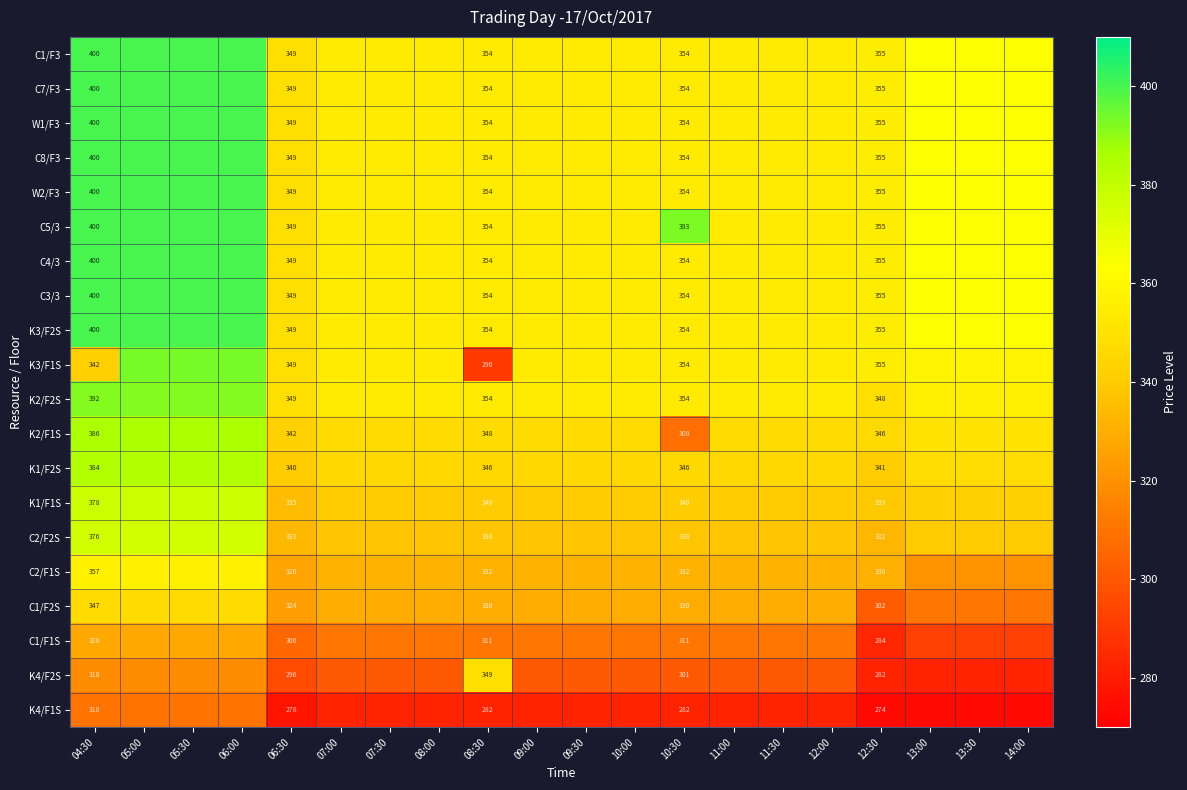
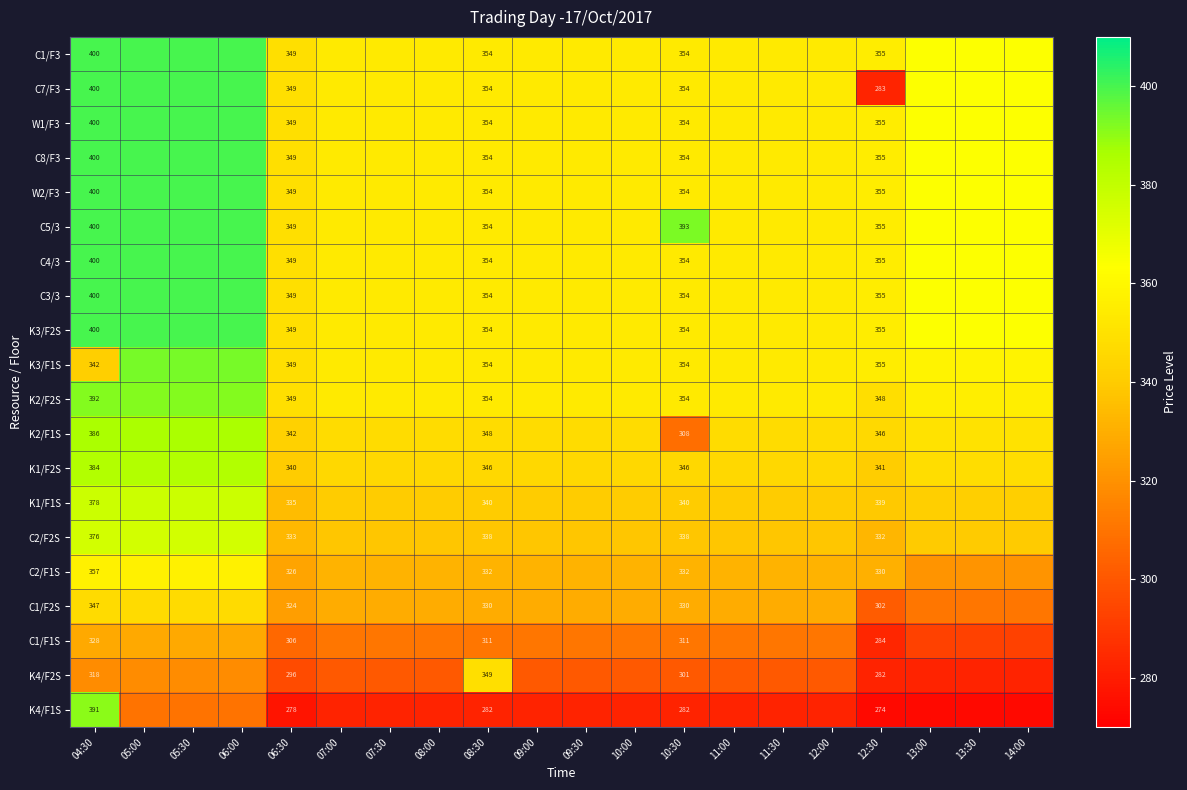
  {
    "C1/F3": {
      "04:30": 400,
      "06:30": 349,
      "08:30": 354,
      "10:30": 354,
      "12:30": 355
    },
    "C7/F3": {
      "04:30": 400,
      "06:30": 349,
      "08:30": 354,
      "10:30": 354,
-     "12:30": 355
+     "12:30": 283
    },
    "W1/F3": {
      "04:30": 400,
      "06:30": 349,
      "08:30": 354,
      "10:30": 354,
      "12:30": 355
    },
    "C8/F3": {
      "04:30": 400,
      "06:30": 349,
      "08:30": 354,
      "10:30": 354,
      "12:30": 355
    },
    "W2/F3": {
      "04:30": 400,
      "06:30": 349,
      "08:30": 354,
      "10:30": 354,
      "12:30": 355
    },
    "C5/3": {
      "04:30": 400,
      "06:30": 349,
      "08:30": 354,
      "10:30": 393,
      "12:30": 355
    },
    "C4/3": {
      "04:30": 400,
      "06:30": 349,
      "08:30": 354,
      "10:30": 354,
      "12:30": 355
    },
    "C3/3": {
      "04:30": 400,
      "06:30": 349,
      "08:30": 354,
      "10:30": 354,
      "12:30": 355
    },
    "K3/F2S": {
      "04:30": 400,
      "06:30": 349,
      "08:30": 354,
      "10:30": 354,
      "12:30": 355
    },
    "K3/F1S": {
      "04:30": 342,
      "06:30": 349,
-     "08:30": 290,
+     "08:30": 354,
      "10:30": 354,
      "12:30": 355
    },
    "K2/F2S": {
      "04:30": 392,
      "06:30": 349,
      "08:30": 354,
      "10:30": 354,
      "12:30": 348
    },
    "K2/F1S": {
      "04:30": 386,
      "06:30": 342,
      "08:30": 348,
      "10:30": 308,
      "12:30": 346
    },
    "K1/F2S": {
      "04:30": 384,
      "06:30": 340,
      "08:30": 346,
      "10:30": 346,
      "12:30": 341
    },
    "K1/F1S": {
      "04:30": 378,
      "06:30": 335,
      "08:30": 340,
      "10:30": 340,
      "12:30": 339
    },
    "C2/F2S": {
      "04:30": 376,
      "06:30": 333,
      "08:30": 338,
      "10:30": 338,
      "12:30": 332
    },
    "C2/F1S": {
      "04:30": 357,
      "06:30": 326,
      "08:30": 332,
      "10:30": 332,
      "12:30": 330
    },
    "C1/F2S": {
      "04:30": 347,
      "06:30": 324,
      "08:30": 330,
      "10:30": 330,
      "12:30": 302
    },
    "C1/F1S": {
      "04:30": 328,
      "06:30": 306,
      "08:30": 311,
      "10:30": 311,
      "12:30": 284
    },
    "K4/F2S": {
      "04:30": 318,
      "06:30": 296,
      "08:30": 349,
      "10:30": 301,
      "12:30": 282
    },
    "K4/F1S": {
-     "04:30": 310,
+     "04:30": 391,
      "06:30": 278,
      "08:30": 282,
      "10:30": 282,
      "12:30": 274
    }
  }
